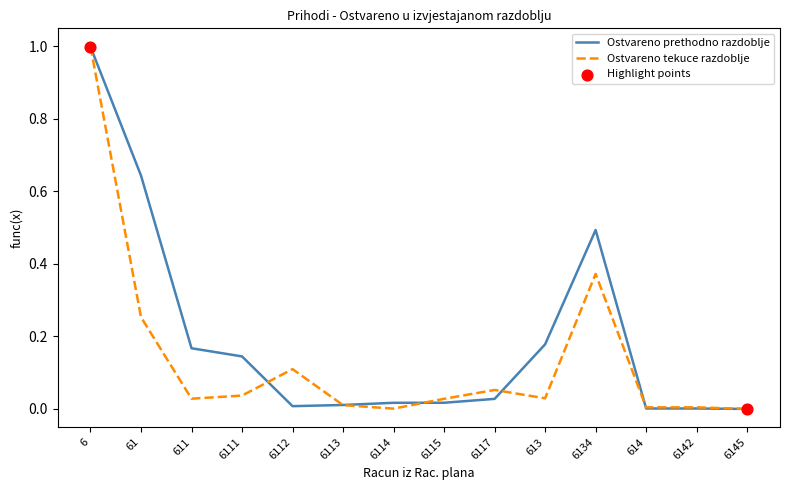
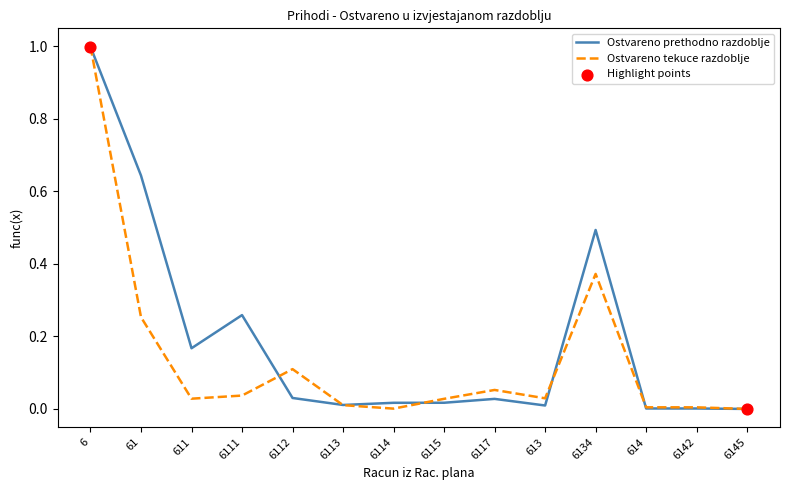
  {
    "Ostvareno prethodno razdoblje": {
      "61": 0.64,
      "611": 0.17,
-     "6111": 0.14,
-     "6112": 0.01,
+     "6111": 0.26,
+     "6112": 0.03,
      "6114": 0.02,
      "6115": 0.02,
      "6117": 0.03,
-     "613": 0.18,
+     "613": 0.01,
      "6134": 0.49
    },
    "Ostvareno tekuce razdoblje": {
      "61": 0.25,
      "611": 0.03,
      "6111": 0.04,
      "6112": 0.11,
      "6114": 0.00,
      "6115": 0.03,
      "6117": 0.05,
      "613": 0.03,
      "6134": 0.37
    }
  }
